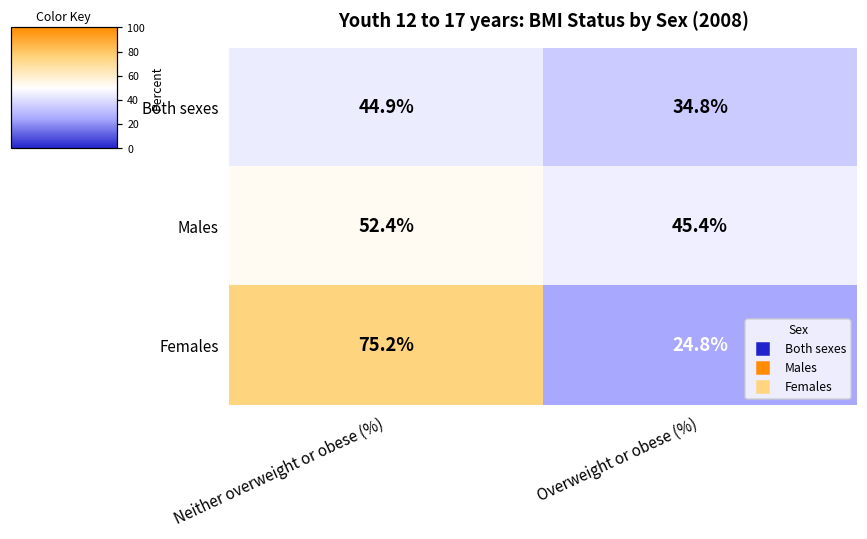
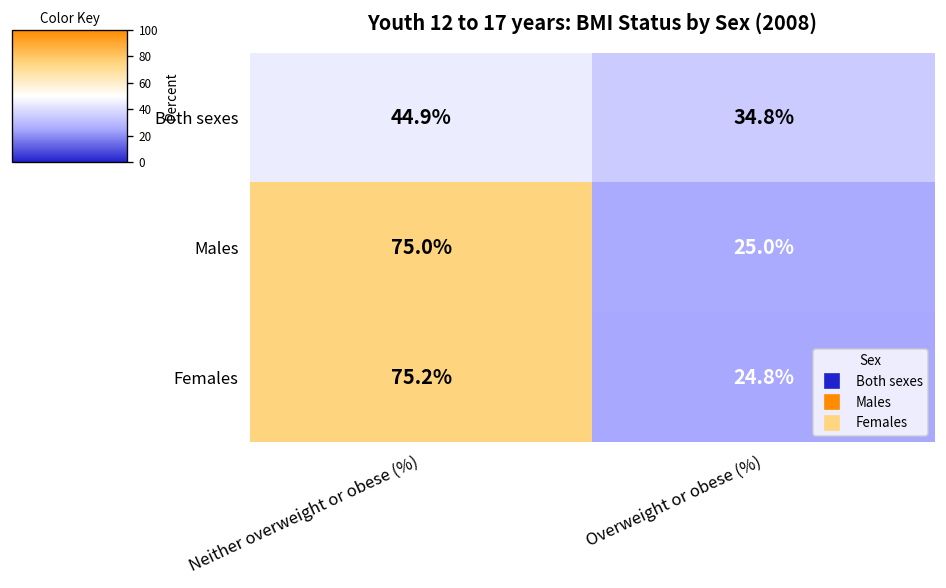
  {
    "Both sexes": {
      "Neither overweight or obese (%)": "44.9%",
      "Overweight or obese (%)": "34.8%"
    },
    "Males": {
-     "Neither overweight or obese (%)": "52.4%",
-     "Overweight or obese (%)": "45.4%"
+     "Neither overweight or obese (%)": "75.0%",
+     "Overweight or obese (%)": "25.0%"
    },
    "Females": {
      "Neither overweight or obese (%)": "75.2%",
      "Overweight or obese (%)": "24.8%"
    }
  }
